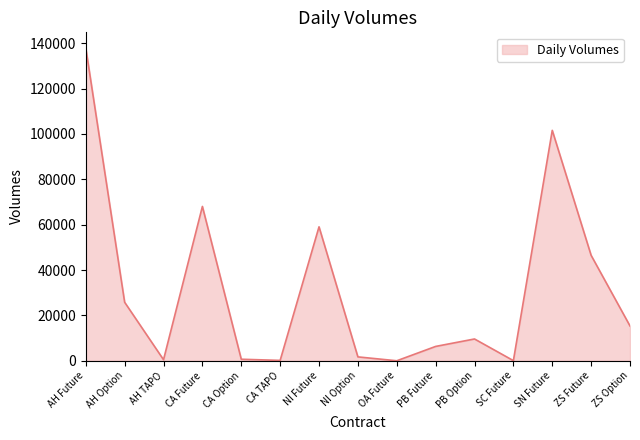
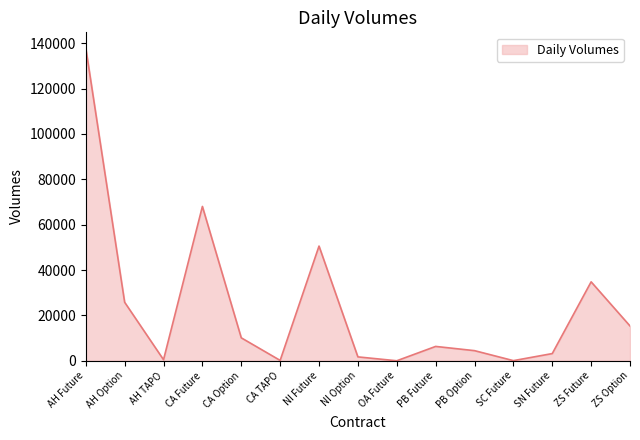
  {
    "AH Future": 138000,
    "AH Option": 26000,
    "AH TAPO": 0,
    "CA Future": 68000,
-   "CA Option": 1000,
+   "CA Option": 10000,
    "CA TAPO": 0,
-   "NI Future": 59000,
+   "NI Future": 51000,
    "NI Option": 2000,
    "OA Future": 0,
    "PB Future": 6000,
-   "PB Option": 10000,
+   "PB Option": 4000,
    "SC Future": 0,
-   "SN Future": 102000,
-   "ZS Future": 46000,
+   "SN Future": 3000,
+   "ZS Future": 35000,
    "ZS Option": 15000
  }
